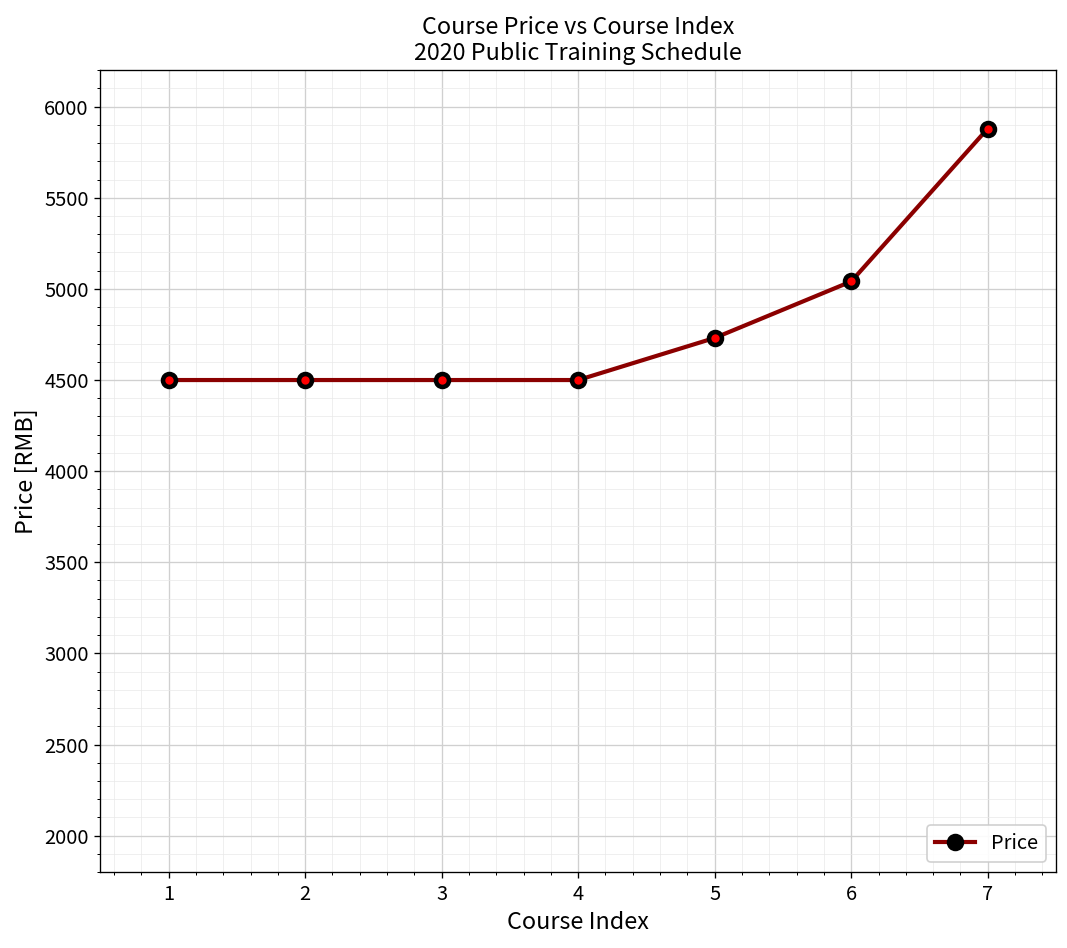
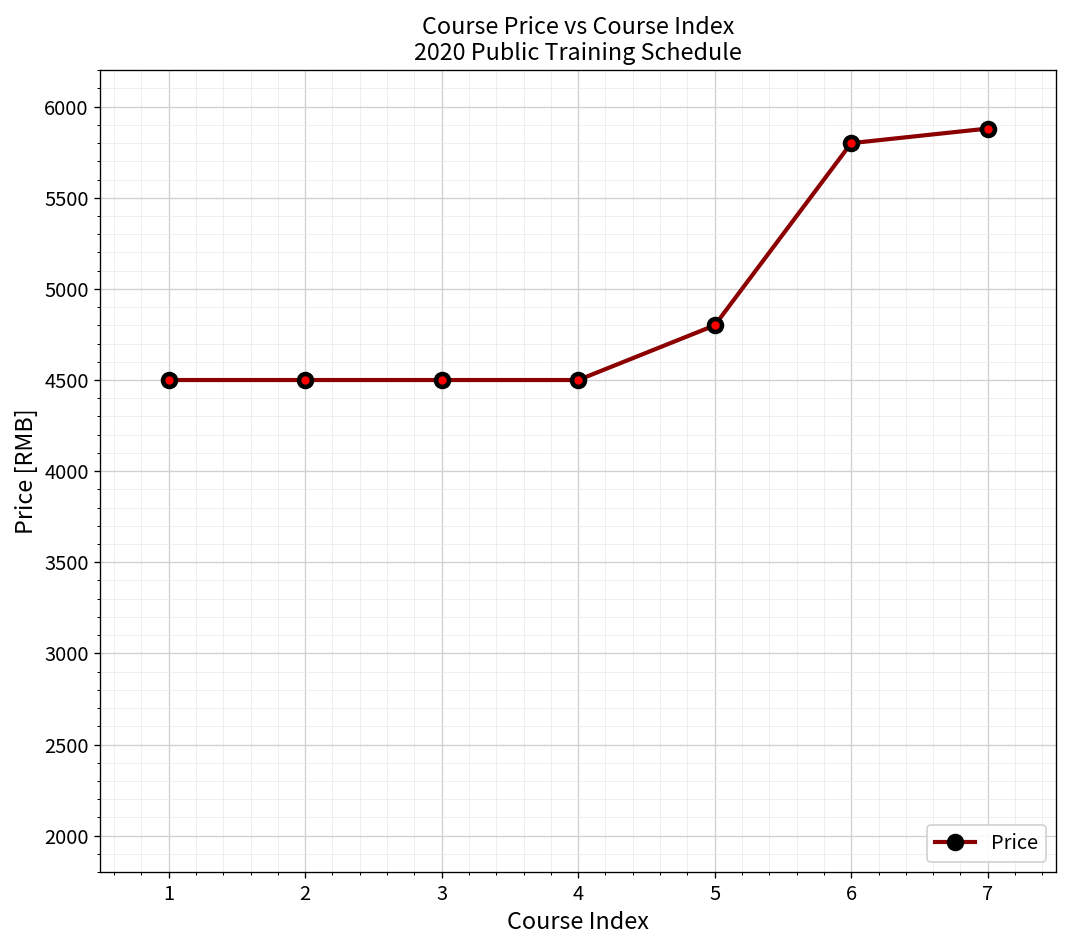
  {
    "1": 4500,
    "2": 4500,
    "3": 4500,
    "4": 4500,
-   "5": 4730,
-   "6": 5040,
+   "5": 4800,
+   "6": 5800,
    "7": 5880
  }
